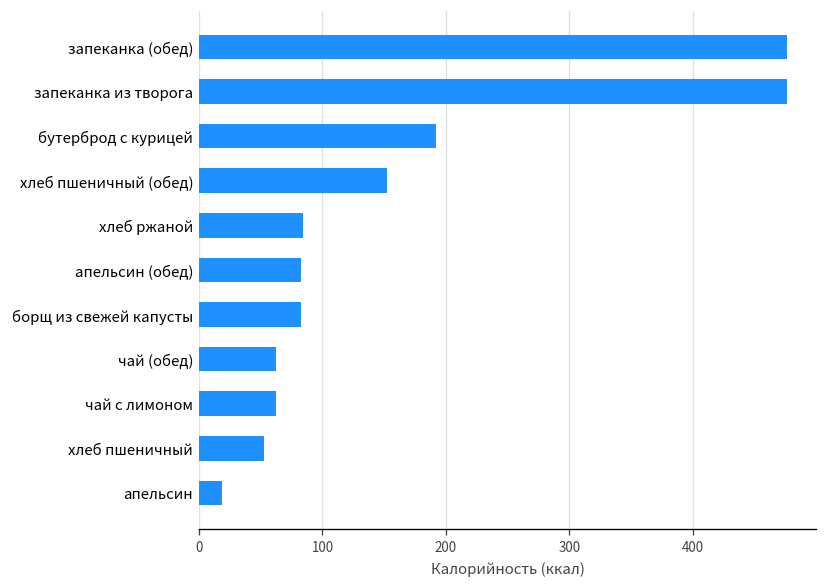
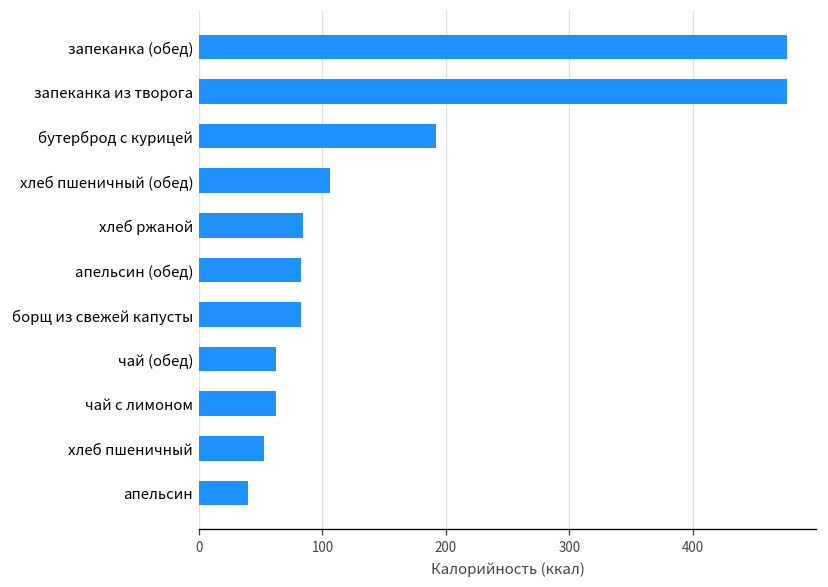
  {
    "запеканка (обед)": 476,
    "запеканка из творога": 476,
    "бутерброд с курицей": 192,
-   "хлеб пшеничный (обед)": 152,
+   "хлеб пшеничный (обед)": 106,
    "хлеб ржаной": 84,
    "апельсин (обед)": 83,
    "борщ из свежей капусты": 83,
    "чай (обед)": 62,
    "чай с лимоном": 62,
    "хлеб пшеничный": 53,
-   "апельсин": 19
+   "апельсин": 40
  }
